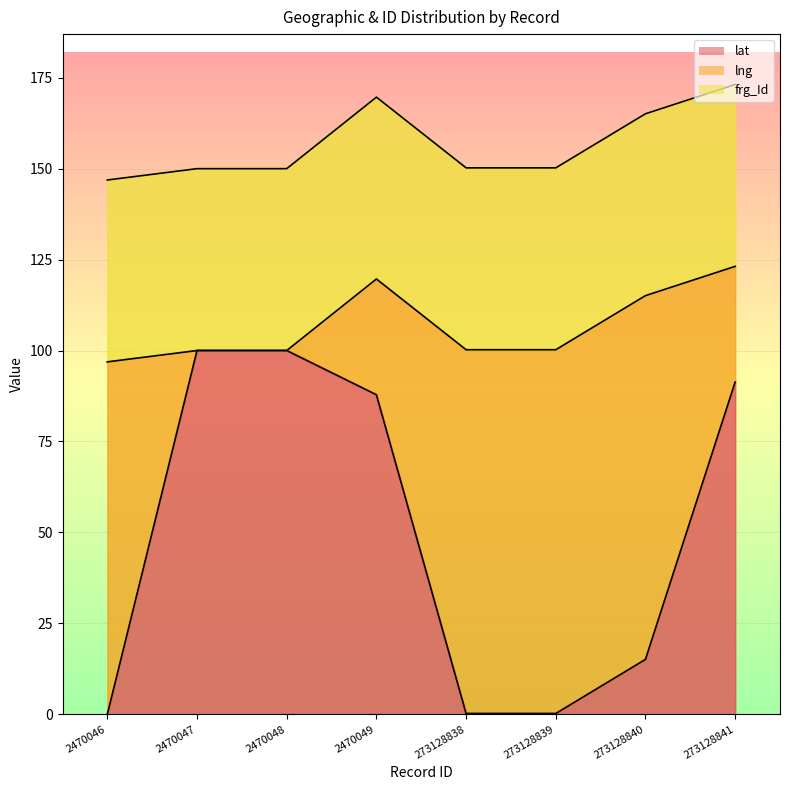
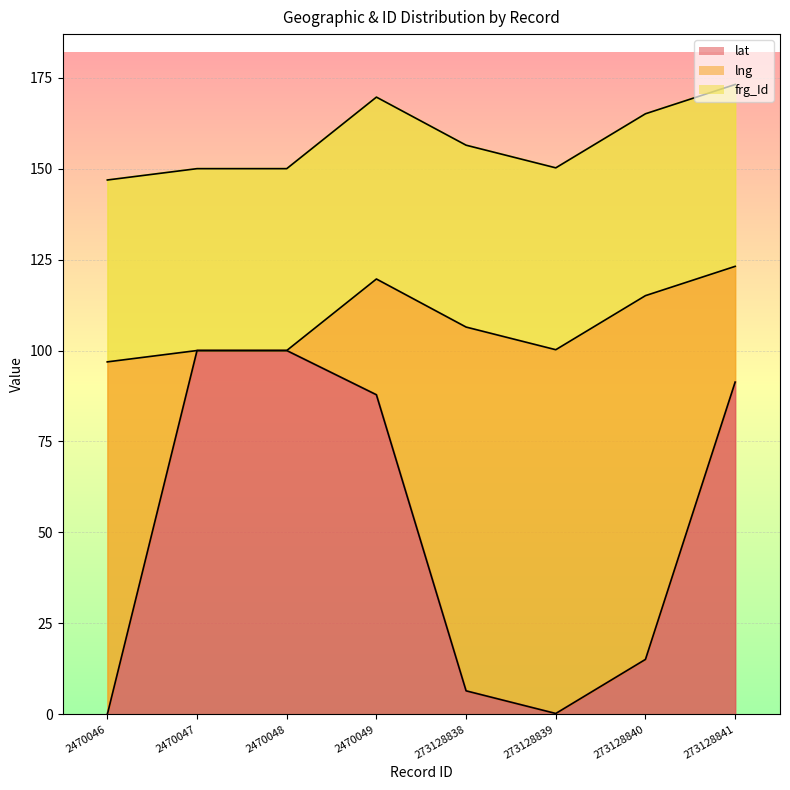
  {
    "lat": {
      "2470046": 0,
      "2470049": 88,
-     "273128838": 0,
+     "273128838": 6,
      "273128839": 0,
      "273128840": 15,
      "273128841": 91
    }
  }
